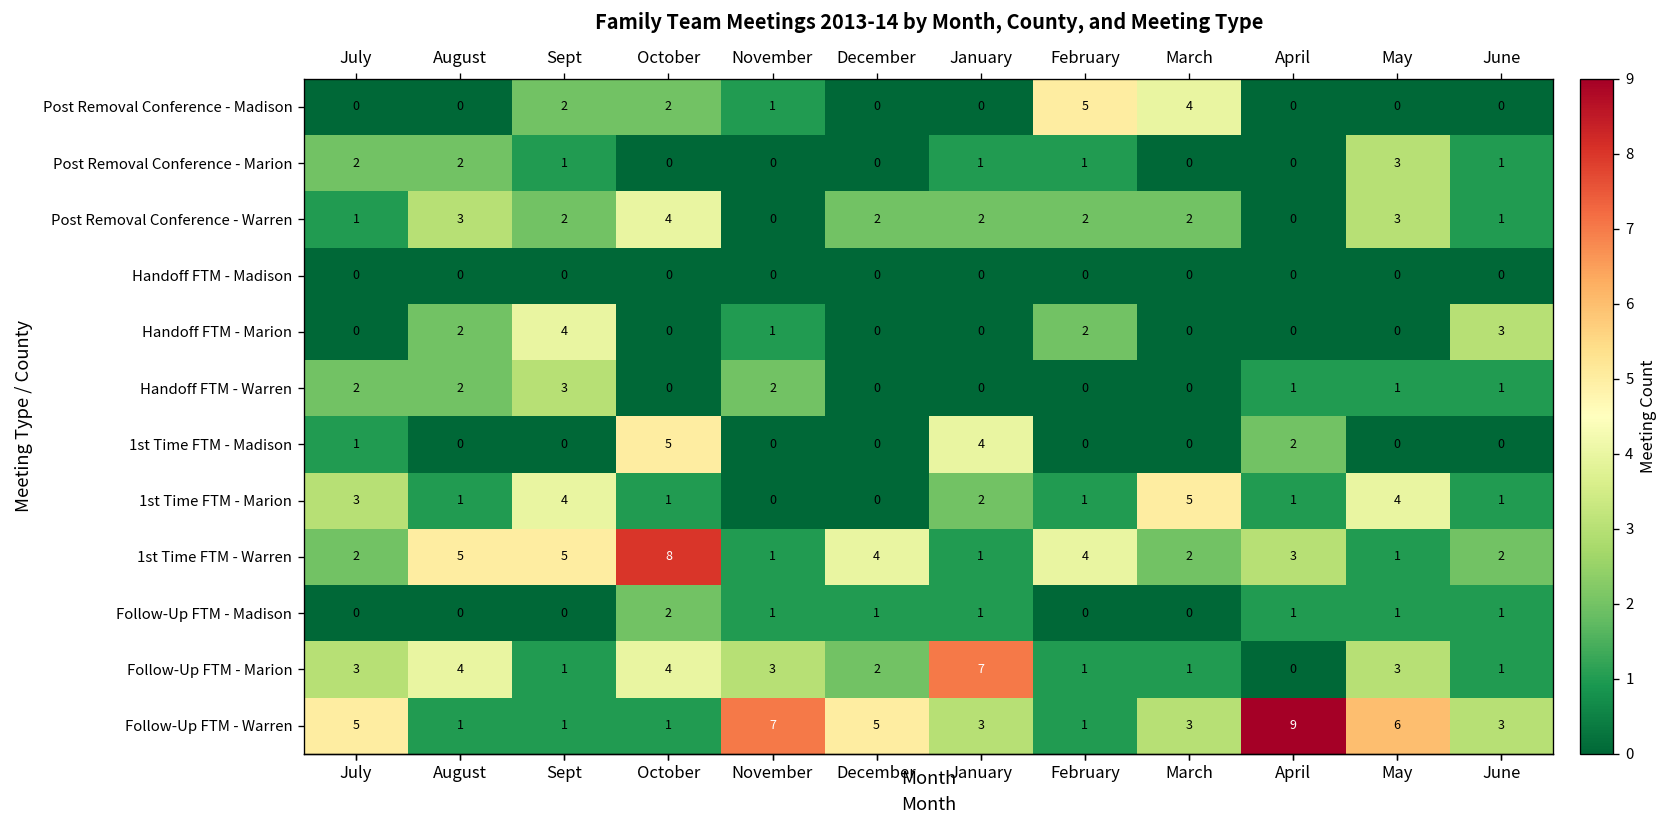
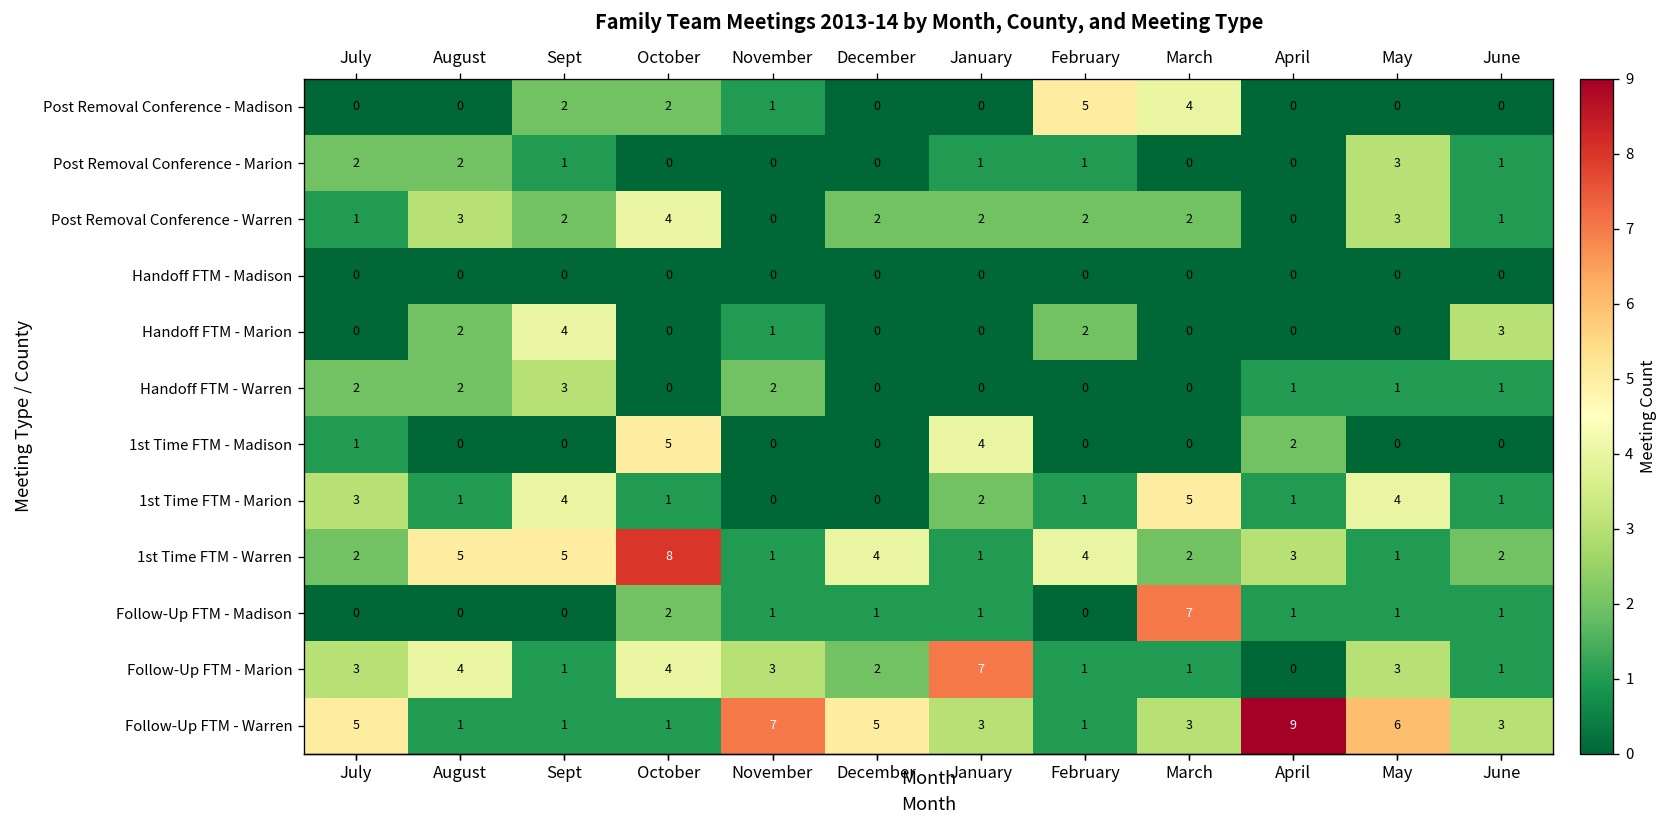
  {
    "Post Removal Conference - Madison": {
      "July": 0,
      "August": 0,
      "Sept": 2,
      "October": 2,
      "November": 1,
      "December": 0,
      "January": 0,
      "February": 5,
      "March": 4,
      "April": 0,
      "May": 0,
      "June": 0
    },
    "Post Removal Conference - Marion": {
      "July": 2,
      "August": 2,
      "Sept": 1,
      "October": 0,
      "November": 0,
      "December": 0,
      "January": 1,
      "February": 1,
      "March": 0,
      "April": 0,
      "May": 3,
      "June": 1
    },
    "Post Removal Conference - Warren": {
      "July": 1,
      "August": 3,
      "Sept": 2,
      "October": 4,
      "November": 0,
      "December": 2,
      "January": 2,
      "February": 2,
      "March": 2,
      "April": 0,
      "May": 3,
      "June": 1
    },
    "Handoff FTM - Madison": {
      "July": 0,
      "August": 0,
      "Sept": 0,
      "October": 0,
      "November": 0,
      "December": 0,
      "January": 0,
      "February": 0,
      "March": 0,
      "April": 0,
      "May": 0,
      "June": 0
    },
    "Handoff FTM - Marion": {
      "July": 0,
      "August": 2,
      "Sept": 4,
      "October": 0,
      "November": 1,
      "December": 0,
      "January": 0,
      "February": 2,
      "March": 0,
      "April": 0,
      "May": 0,
      "June": 3
    },
    "Handoff FTM - Warren": {
      "July": 2,
      "August": 2,
      "Sept": 3,
      "October": 0,
      "November": 2,
      "December": 0,
      "January": 0,
      "February": 0,
      "March": 0,
      "April": 1,
      "May": 1,
      "June": 1
    },
    "1st Time FTM - Madison": {
      "July": 1,
      "August": 0,
      "Sept": 0,
      "October": 5,
      "November": 0,
      "December": 0,
      "January": 4,
      "February": 0,
      "March": 0,
      "April": 2,
      "May": 0,
      "June": 0
    },
    "1st Time FTM - Marion": {
      "July": 3,
      "August": 1,
      "Sept": 4,
      "October": 1,
      "November": 0,
      "December": 0,
      "January": 2,
      "February": 1,
      "March": 5,
      "April": 1,
      "May": 4,
      "June": 1
    },
    "1st Time FTM - Warren": {
      "July": 2,
      "August": 5,
      "Sept": 5,
      "October": 8,
      "November": 1,
      "December": 4,
      "January": 1,
      "February": 4,
      "March": 2,
      "April": 3,
      "May": 1,
      "June": 2
    },
    "Follow-Up FTM - Madison": {
      "July": 0,
      "August": 0,
      "Sept": 0,
      "October": 2,
      "November": 1,
      "December": 1,
      "January": 1,
      "February": 0,
-     "March": 0,
+     "March": 7,
      "April": 1,
      "May": 1,
      "June": 1
    },
    "Follow-Up FTM - Marion": {
      "July": 3,
      "August": 4,
      "Sept": 1,
      "October": 4,
      "November": 3,
      "December": 2,
      "January": 7,
      "February": 1,
      "March": 1,
      "April": 0,
      "May": 3,
      "June": 1
    },
    "Follow-Up FTM - Warren": {
      "July": 5,
      "August": 1,
      "Sept": 1,
      "October": 1,
      "November": 7,
      "December": 5,
      "January": 3,
      "February": 1,
      "March": 3,
      "April": 9,
      "May": 6,
      "June": 3
    }
  }
